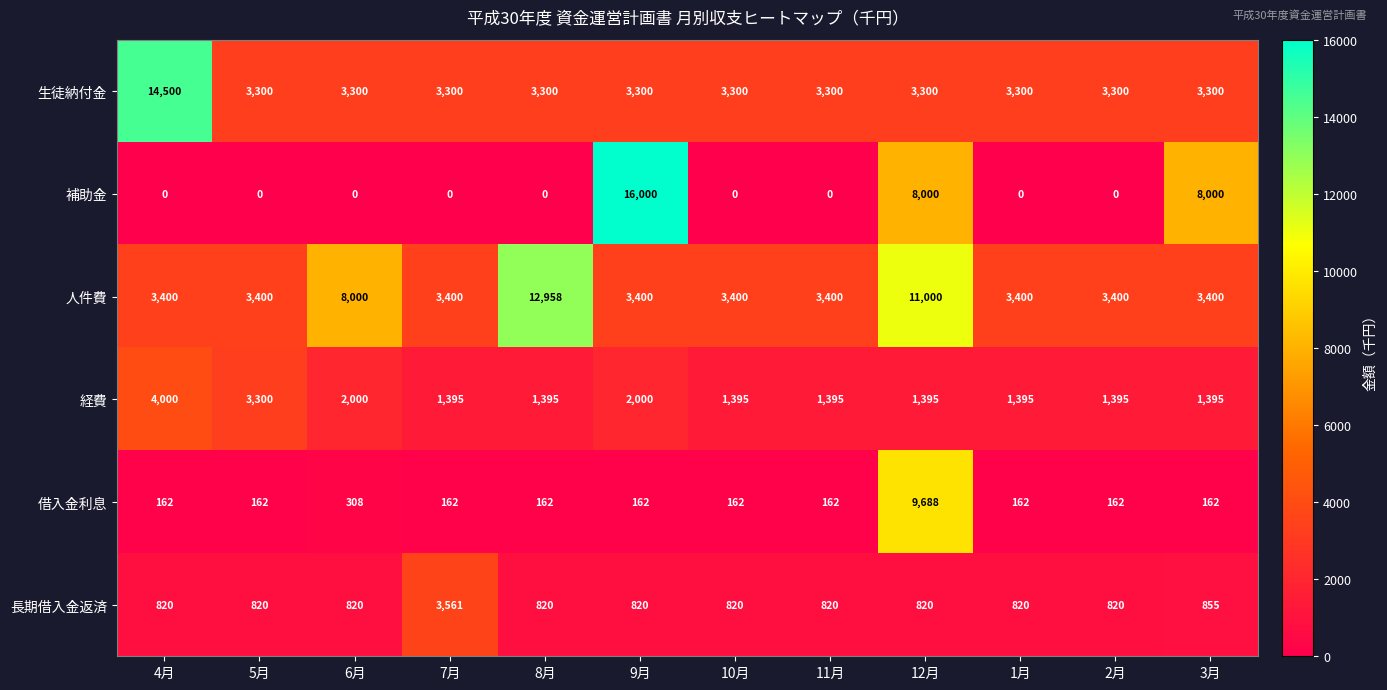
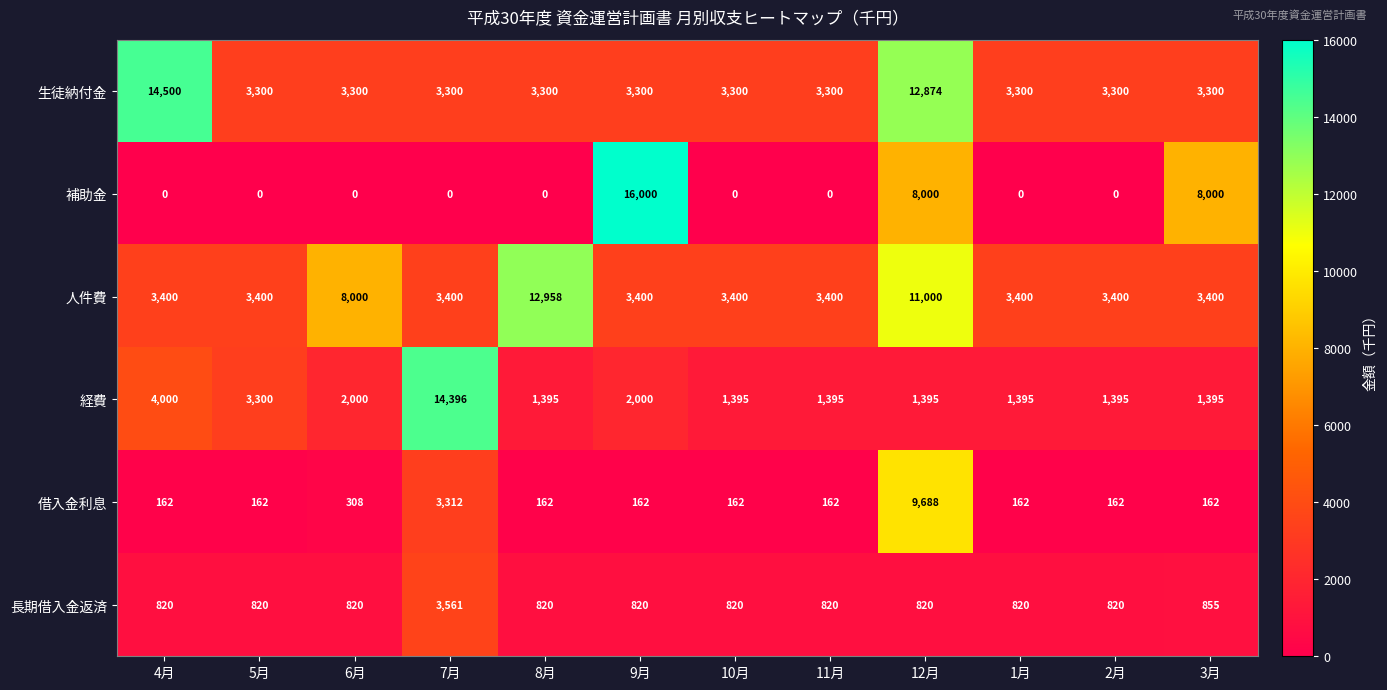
  {
    "生徒納付金": {
      "4月": "14,500",
      "5月": "3,300",
      "6月": "3,300",
      "7月": "3,300",
      "8月": "3,300",
      "9月": "3,300",
      "10月": "3,300",
      "11月": "3,300",
-     "12月": "3,300",
+     "12月": "12,874",
      "1月": "3,300",
      "2月": "3,300",
      "3月": "3,300"
    },
    "補助金": {
      "4月": "0",
      "5月": "0",
      "6月": "0",
      "7月": "0",
      "8月": "0",
      "9月": "16,000",
      "10月": "0",
      "11月": "0",
      "12月": "8,000",
      "1月": "0",
      "2月": "0",
      "3月": "8,000"
    },
    "人件費": {
      "4月": "3,400",
      "5月": "3,400",
      "6月": "8,000",
      "7月": "3,400",
      "8月": "12,958",
      "9月": "3,400",
      "10月": "3,400",
      "11月": "3,400",
      "12月": "11,000",
      "1月": "3,400",
      "2月": "3,400",
      "3月": "3,400"
    },
    "経費": {
      "4月": "4,000",
      "5月": "3,300",
      "6月": "2,000",
-     "7月": "1,395",
+     "7月": "14,396",
      "8月": "1,395",
      "9月": "2,000",
      "10月": "1,395",
      "11月": "1,395",
      "12月": "1,395",
      "1月": "1,395",
      "2月": "1,395",
      "3月": "1,395"
    },
    "借入金利息": {
      "4月": "162",
      "5月": "162",
      "6月": "308",
-     "7月": "162",
+     "7月": "3,312",
      "8月": "162",
      "9月": "162",
      "10月": "162",
      "11月": "162",
      "12月": "9,688",
      "1月": "162",
      "2月": "162",
      "3月": "162"
    },
    "長期借入金返済": {
      "4月": "820",
      "5月": "820",
      "6月": "820",
      "7月": "3,561",
      "8月": "820",
      "9月": "820",
      "10月": "820",
      "11月": "820",
      "12月": "820",
      "1月": "820",
      "2月": "820",
      "3月": "855"
    }
  }
